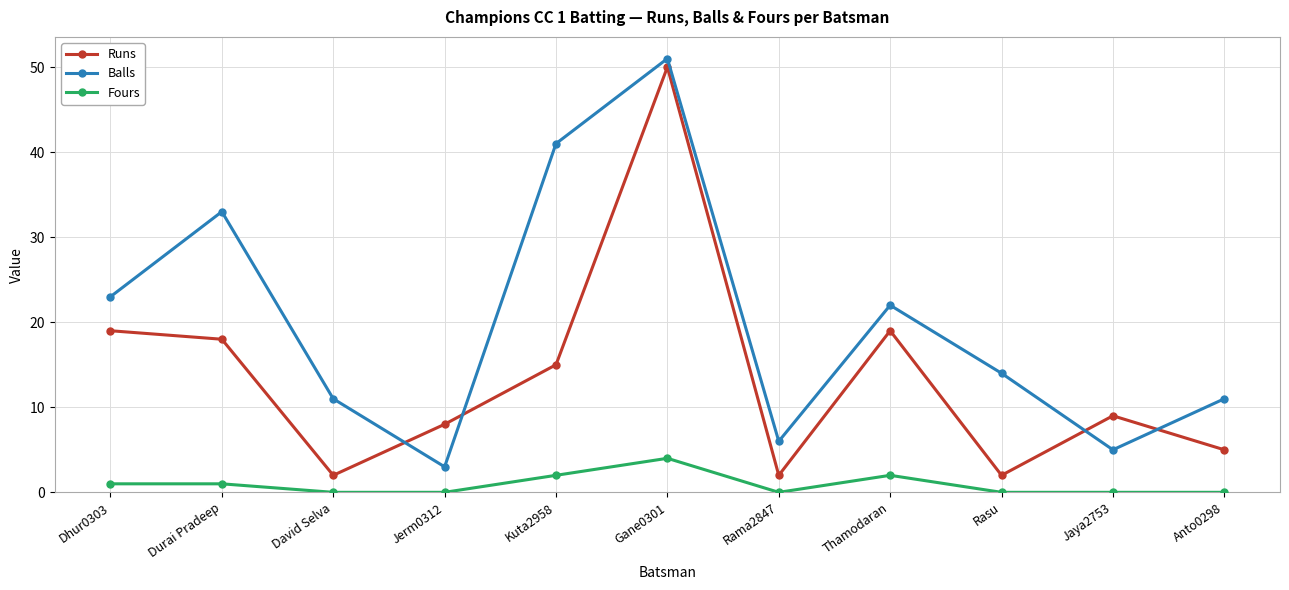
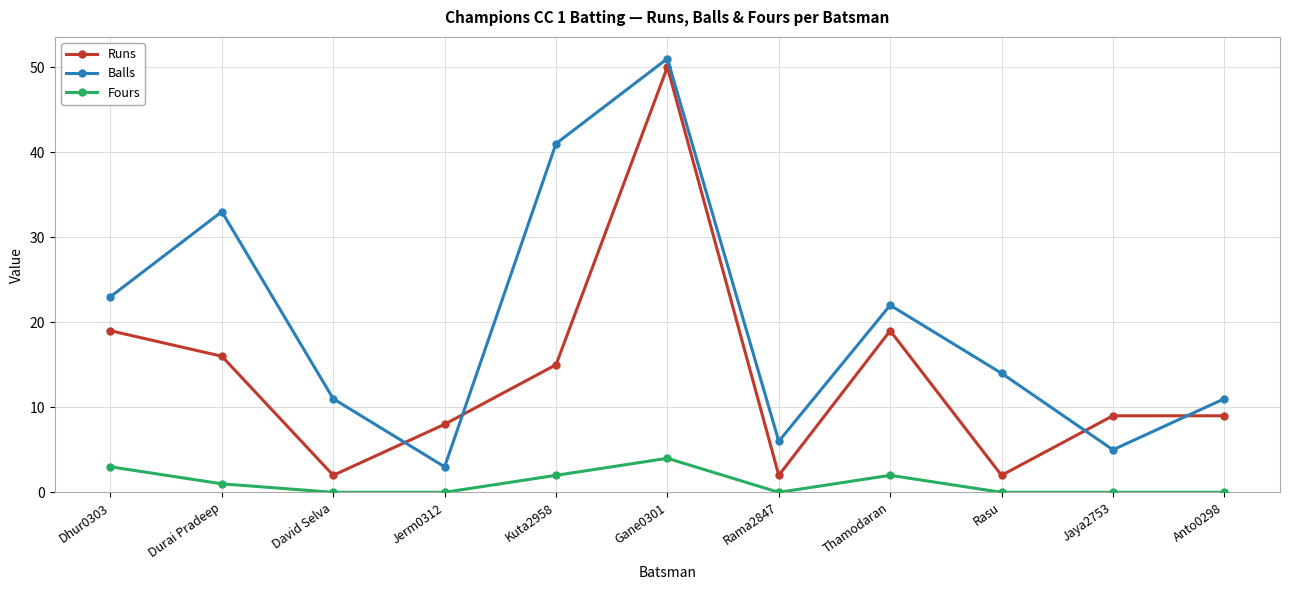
  {
    "Runs": {
      "Dhur0303": 19,
-     "Durai Pradeep": 18,
+     "Durai Pradeep": 16,
      "David Selva": 2,
      "Jerm0312": 8,
      "Kuta2958": 15,
      "Gane0301": 50,
      "Rama2847": 2,
      "Thamodaran": 19,
      "Rasu": 2,
      "Jaya2753": 9,
-     "Anto0298": 5
+     "Anto0298": 9
    },
    "Balls": {
      "Dhur0303": 23,
      "Durai Pradeep": 33,
      "David Selva": 11,
      "Jerm0312": 3,
      "Kuta2958": 41,
      "Gane0301": 51,
      "Rama2847": 6,
      "Thamodaran": 22,
      "Rasu": 14,
      "Jaya2753": 5,
      "Anto0298": 11
    },
    "Fours": {
-     "Dhur0303": 1,
+     "Dhur0303": 3,
      "Durai Pradeep": 1,
      "David Selva": 0,
      "Jerm0312": 0,
      "Kuta2958": 2,
      "Gane0301": 4,
      "Rama2847": 0,
      "Thamodaran": 2,
      "Rasu": 0,
      "Jaya2753": 0,
      "Anto0298": 0
    }
  }
